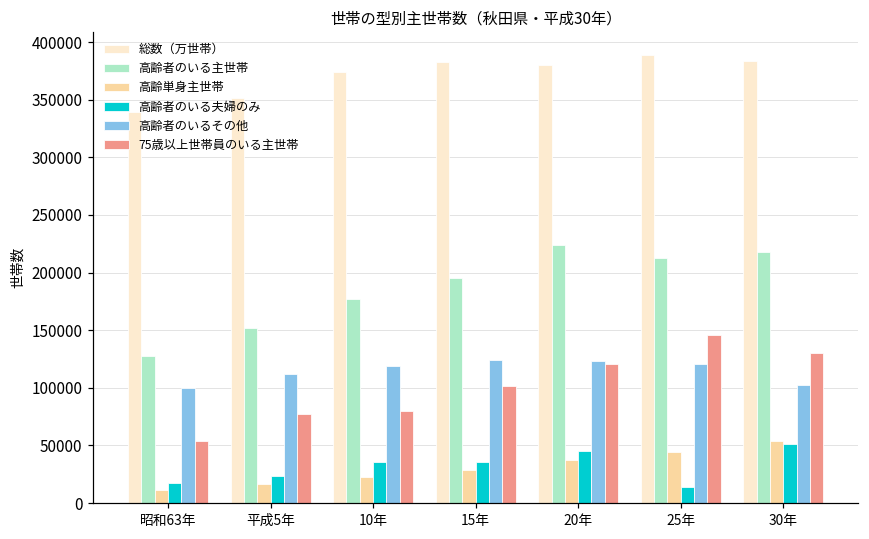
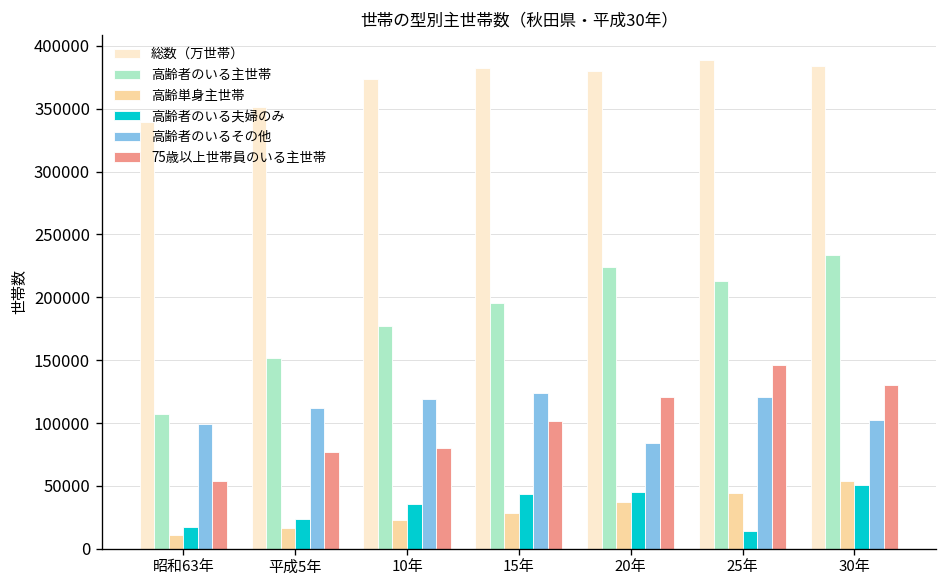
  {
    "高齢者のいる主世帯": {
-     "昭和63年": 128000,
+     "昭和63年": 107000,
      "平成5年": 152000,
      "10年": 177000,
      "15年": 195000,
      "20年": 224000,
      "25年": 213000,
-     "30年": 218000
+     "30年": 233000
    },
    "高齢者のいる夫婦のみ": {
      "昭和63年": 17000,
      "平成5年": 24000,
      "10年": 36000,
-     "15年": 36000,
+     "15年": 43000,
      "20年": 45000,
      "25年": 14000,
      "30年": 51000
    },
    "高齢者のいるその他": {
      "昭和63年": 100000,
      "平成5年": 112000,
      "10年": 119000,
      "15年": 124000,
-     "20年": 124000,
+     "20年": 84000,
      "25年": 121000,
      "30年": 102000
    },
    "75歳以上世帯員のいる主世帯": {
      "昭和63年": 54000,
      "平成5年": 77000,
      "10年": 80000,
      "15年": 101000,
      "20年": 120000,
      "25年": 146000,
      "30年": 130000
    }
  }
